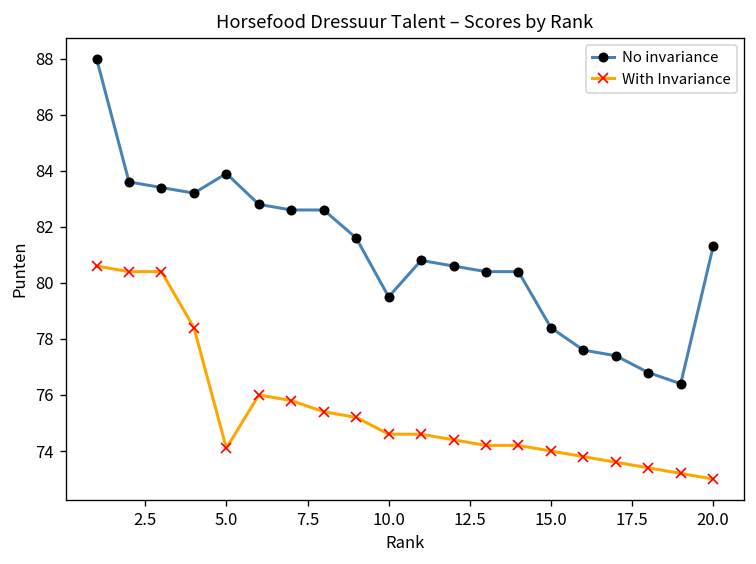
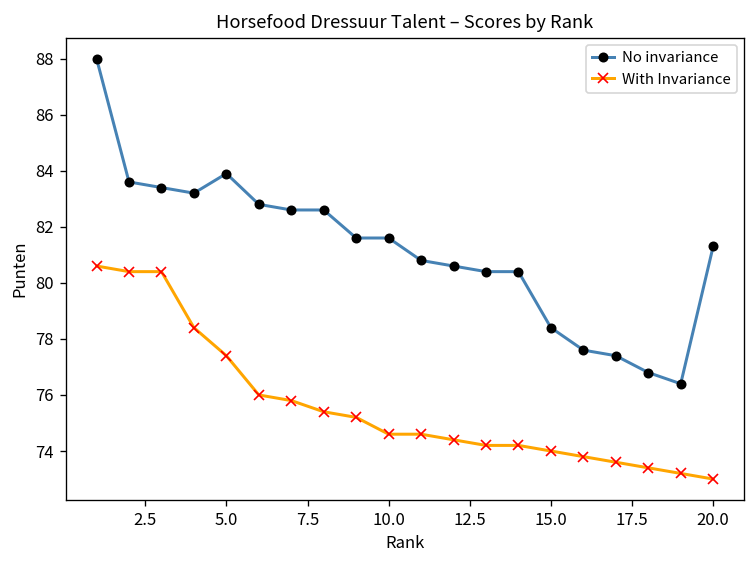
  {
    "No invariance": {
      "5.0": 83.9,
-     "10.0": 79.5,
+     "10.0": 81.6,
      "15.0": 78.4,
      "20.0": 81.3
    },
    "With Invariance": {
-     "5.0": 74.1,
+     "5.0": 77.4,
      "10.0": 74.6,
      "15.0": 74.0,
      "20.0": 73.0
    }
  }
